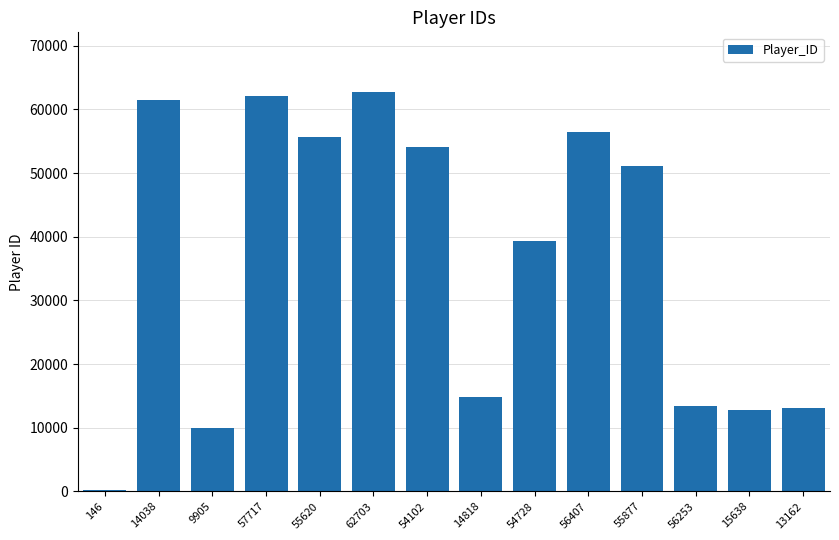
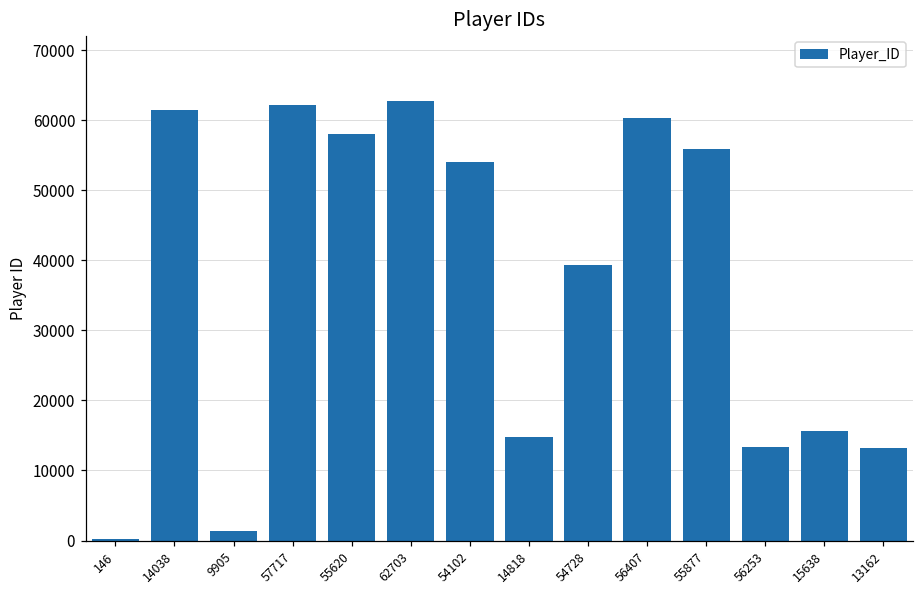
  {
    "14038": 61000,
-   "9905": 10000,
+   "9905": 1000,
    "57717": 62000,
-   "55620": 56000,
+   "55620": 58000,
    "62703": 63000,
    "54102": 54000,
    "14818": 15000,
    "54728": 39000,
-   "56407": 56000,
-   "55877": 51000,
+   "56407": 60000,
+   "55877": 56000,
    "56253": 13000,
-   "15638": 13000,
+   "15638": 16000,
    "13162": 13000
  }
